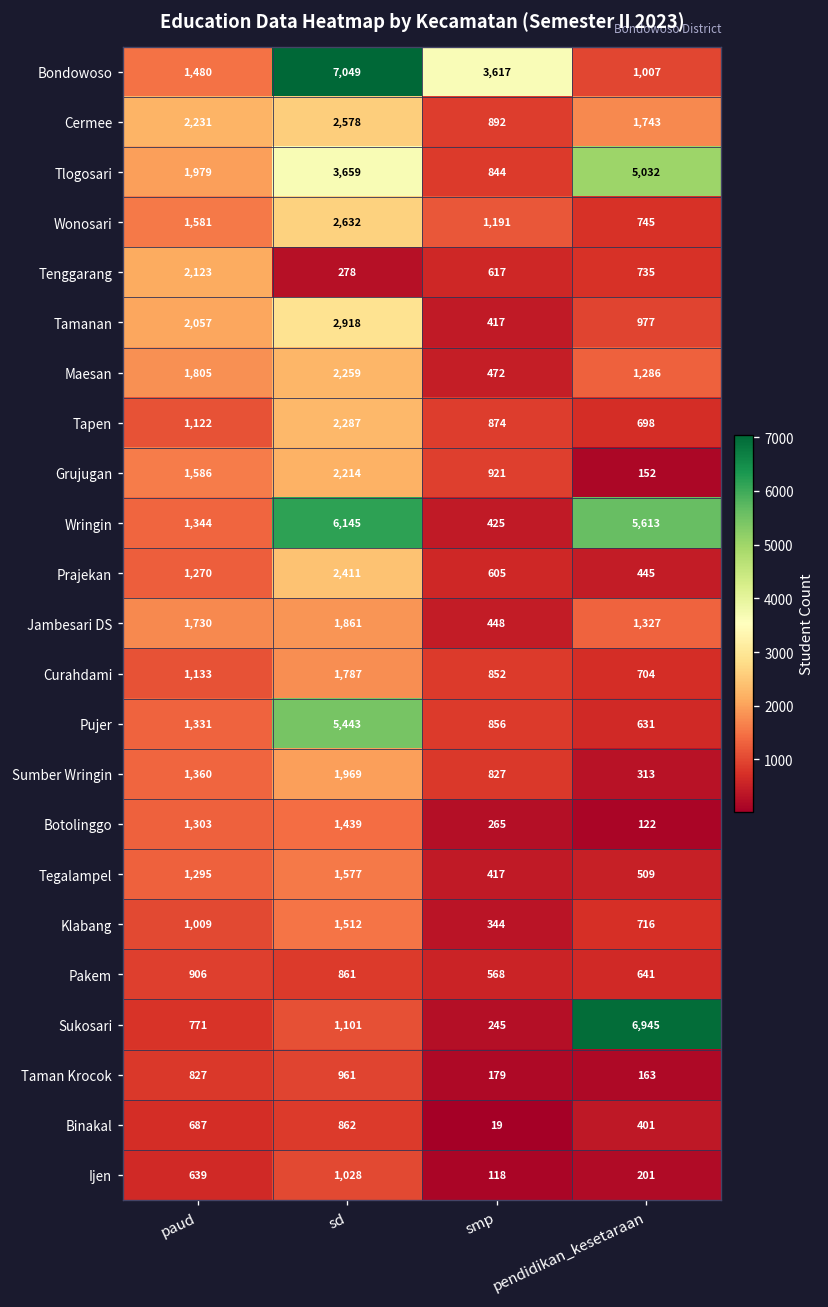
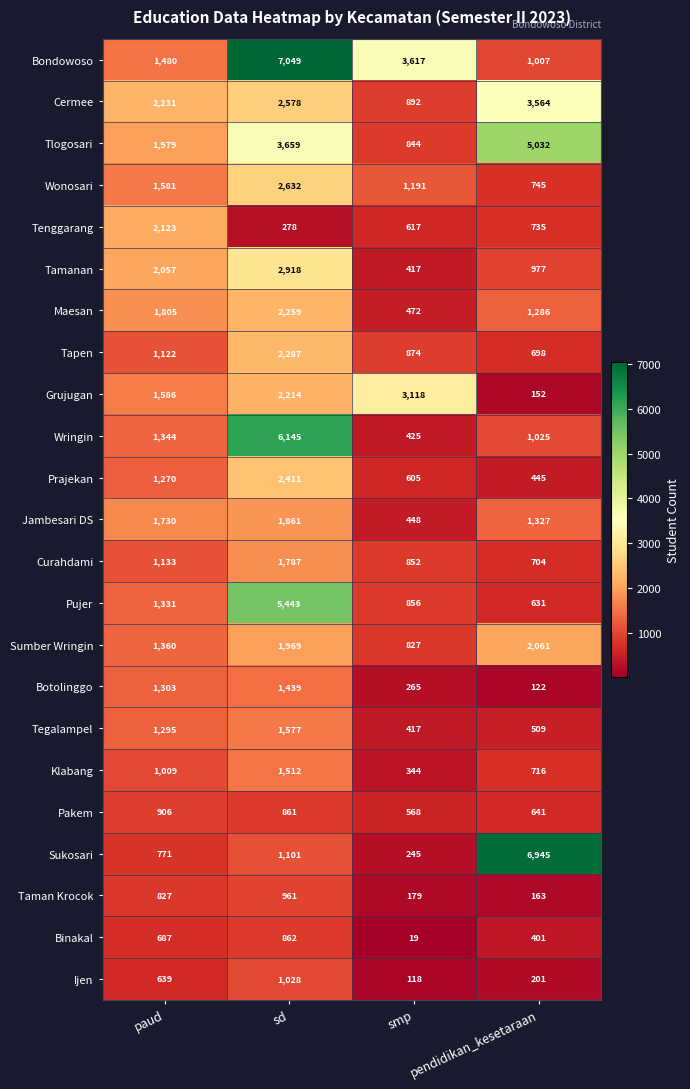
  {
    "Bondowoso": {
      "paud": "1,480",
      "sd": "7,049",
      "smp": "3,617",
      "pendidikan_kesetaraan": "1,007"
    },
    "Cermee": {
      "paud": "2,231",
      "sd": "2,578",
      "smp": "892",
-     "pendidikan_kesetaraan": "1,743"
+     "pendidikan_kesetaraan": "3,564"
    },
    "Tlogosari": {
      "paud": "1,979",
      "sd": "3,659",
      "smp": "844",
      "pendidikan_kesetaraan": "5,032"
    },
    "Wonosari": {
      "paud": "1,581",
      "sd": "2,632",
      "smp": "1,191",
      "pendidikan_kesetaraan": "745"
    },
    "Tenggarang": {
      "paud": "2,123",
      "sd": "278",
      "smp": "617",
      "pendidikan_kesetaraan": "735"
    },
    "Tamanan": {
      "paud": "2,057",
      "sd": "2,918",
      "smp": "417",
      "pendidikan_kesetaraan": "977"
    },
    "Maesan": {
      "paud": "1,805",
      "sd": "2,259",
      "smp": "472",
      "pendidikan_kesetaraan": "1,286"
    },
    "Tapen": {
      "paud": "1,122",
      "sd": "2,287",
      "smp": "874",
      "pendidikan_kesetaraan": "698"
    },
    "Grujugan": {
      "paud": "1,586",
      "sd": "2,214",
-     "smp": "921",
+     "smp": "3,118",
      "pendidikan_kesetaraan": "152"
    },
    "Wringin": {
      "paud": "1,344",
      "sd": "6,145",
      "smp": "425",
-     "pendidikan_kesetaraan": "5,613"
+     "pendidikan_kesetaraan": "1,025"
    },
    "Prajekan": {
      "paud": "1,270",
      "sd": "2,411",
      "smp": "605",
      "pendidikan_kesetaraan": "445"
    },
    "Jambesari DS": {
      "paud": "1,730",
      "sd": "1,861",
      "smp": "448",
      "pendidikan_kesetaraan": "1,327"
    },
    "Curahdami": {
      "paud": "1,133",
      "sd": "1,787",
      "smp": "852",
      "pendidikan_kesetaraan": "704"
    },
    "Pujer": {
      "paud": "1,331",
      "sd": "5,443",
      "smp": "856",
      "pendidikan_kesetaraan": "631"
    },
    "Sumber Wringin": {
      "paud": "1,360",
      "sd": "1,969",
      "smp": "827",
-     "pendidikan_kesetaraan": "313"
+     "pendidikan_kesetaraan": "2,061"
    },
    "Botolinggo": {
      "paud": "1,303",
      "sd": "1,439",
      "smp": "265",
      "pendidikan_kesetaraan": "122"
    },
    "Tegalampel": {
      "paud": "1,295",
      "sd": "1,577",
      "smp": "417",
      "pendidikan_kesetaraan": "509"
    },
    "Klabang": {
      "paud": "1,009",
      "sd": "1,512",
      "smp": "344",
      "pendidikan_kesetaraan": "716"
    },
    "Pakem": {
      "paud": "906",
      "sd": "861",
      "smp": "568",
      "pendidikan_kesetaraan": "641"
    },
    "Sukosari": {
      "paud": "771",
      "sd": "1,101",
      "smp": "245",
      "pendidikan_kesetaraan": "6,945"
    },
    "Taman Krocok": {
      "paud": "827",
      "sd": "961",
      "smp": "179",
      "pendidikan_kesetaraan": "163"
    },
    "Binakal": {
      "paud": "687",
      "sd": "862",
      "smp": "19",
      "pendidikan_kesetaraan": "401"
    },
    "Ijen": {
      "paud": "639",
      "sd": "1,028",
      "smp": "118",
      "pendidikan_kesetaraan": "201"
    }
  }
